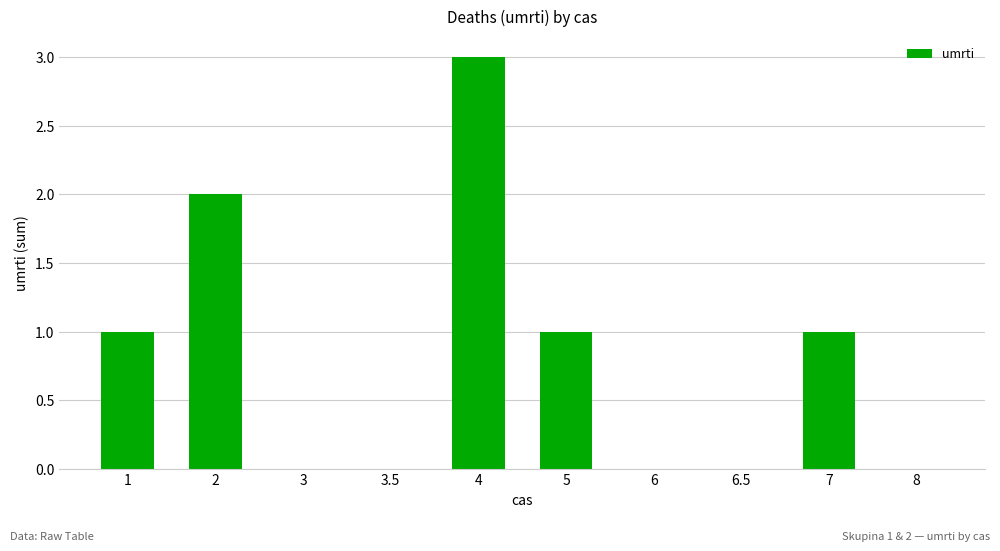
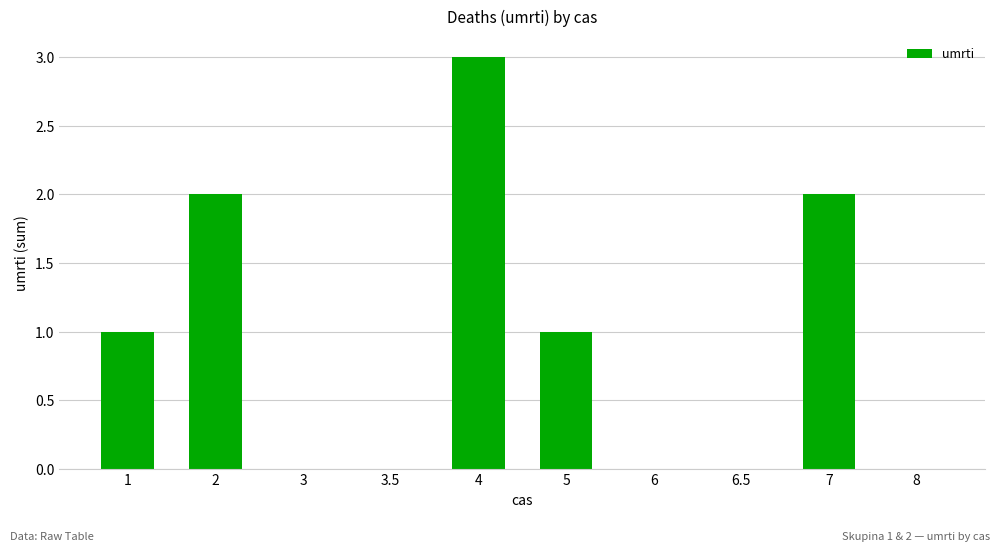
  {
    "1": 1,
    "2": 2,
    "3": 0,
    "3.5": 0,
    "4": 3,
    "5": 1,
    "6": 0,
    "6.5": 0,
-   "7": 1,
+   "7": 2,
    "8": 0
  }
